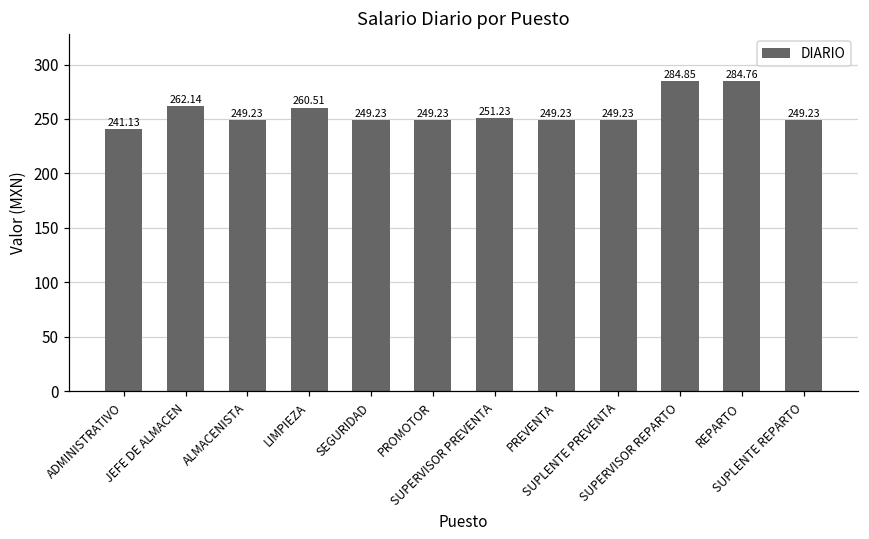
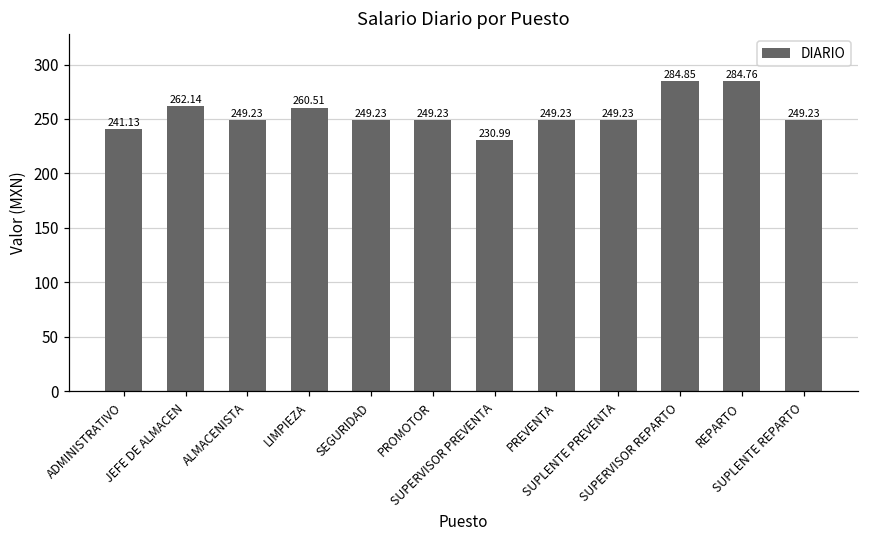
  {
    "ADMINISTRATIVO": 241.13,
    "JEFE DE ALMACEN": 262.14,
    "ALMACENISTA": 249.23,
    "LIMPIEZA": 260.51,
    "SEGURIDAD": 249.23,
    "PROMOTOR": 249.23,
-   "SUPERVISOR PREVENTA": 251.23,
+   "SUPERVISOR PREVENTA": 230.99,
    "PREVENTA": 249.23,
    "SUPLENTE PREVENTA": 249.23,
    "SUPERVISOR REPARTO": 284.85,
    "REPARTO": 284.76,
    "SUPLENTE REPARTO": 249.23
  }
